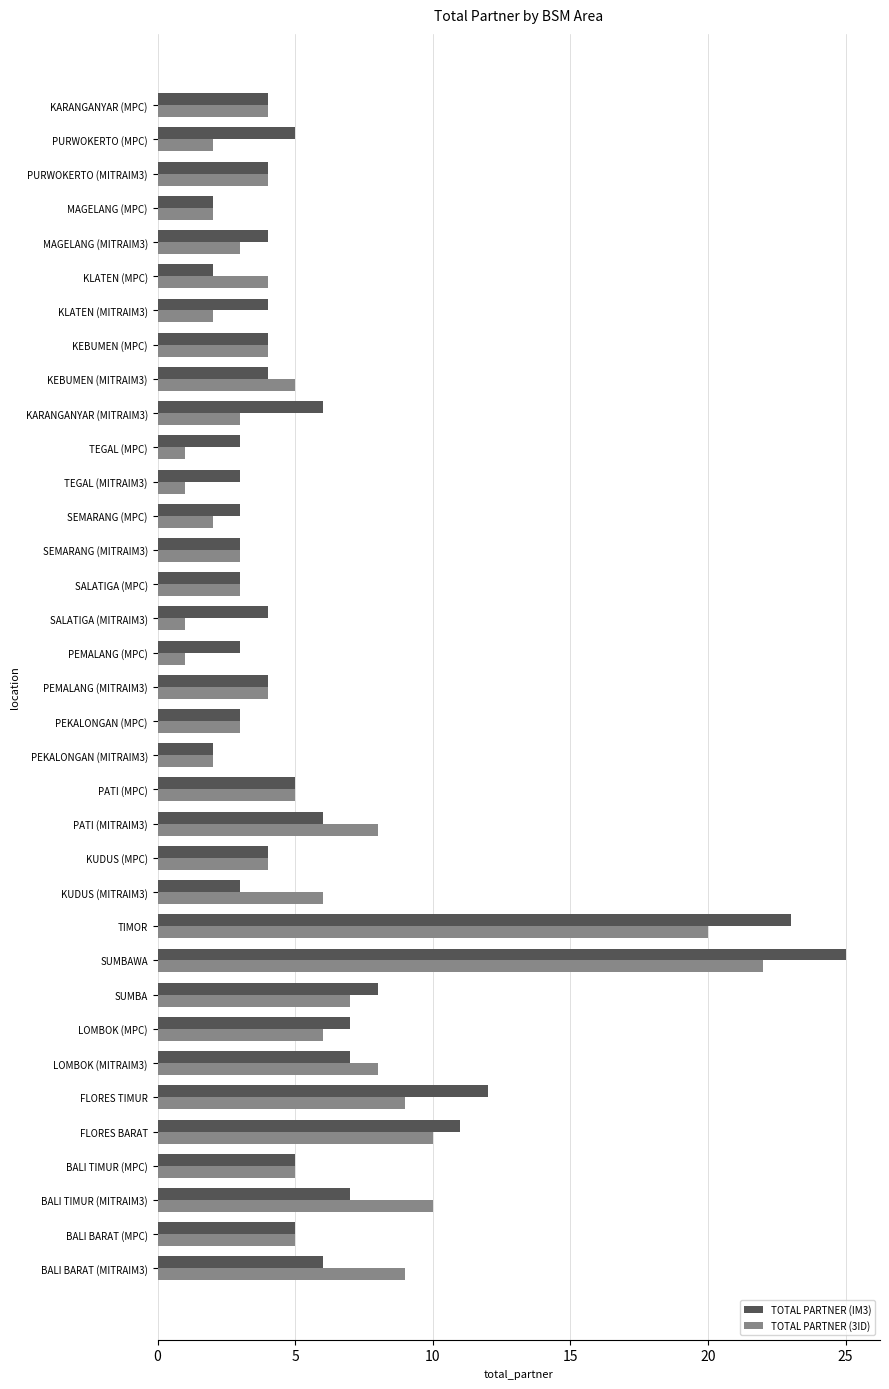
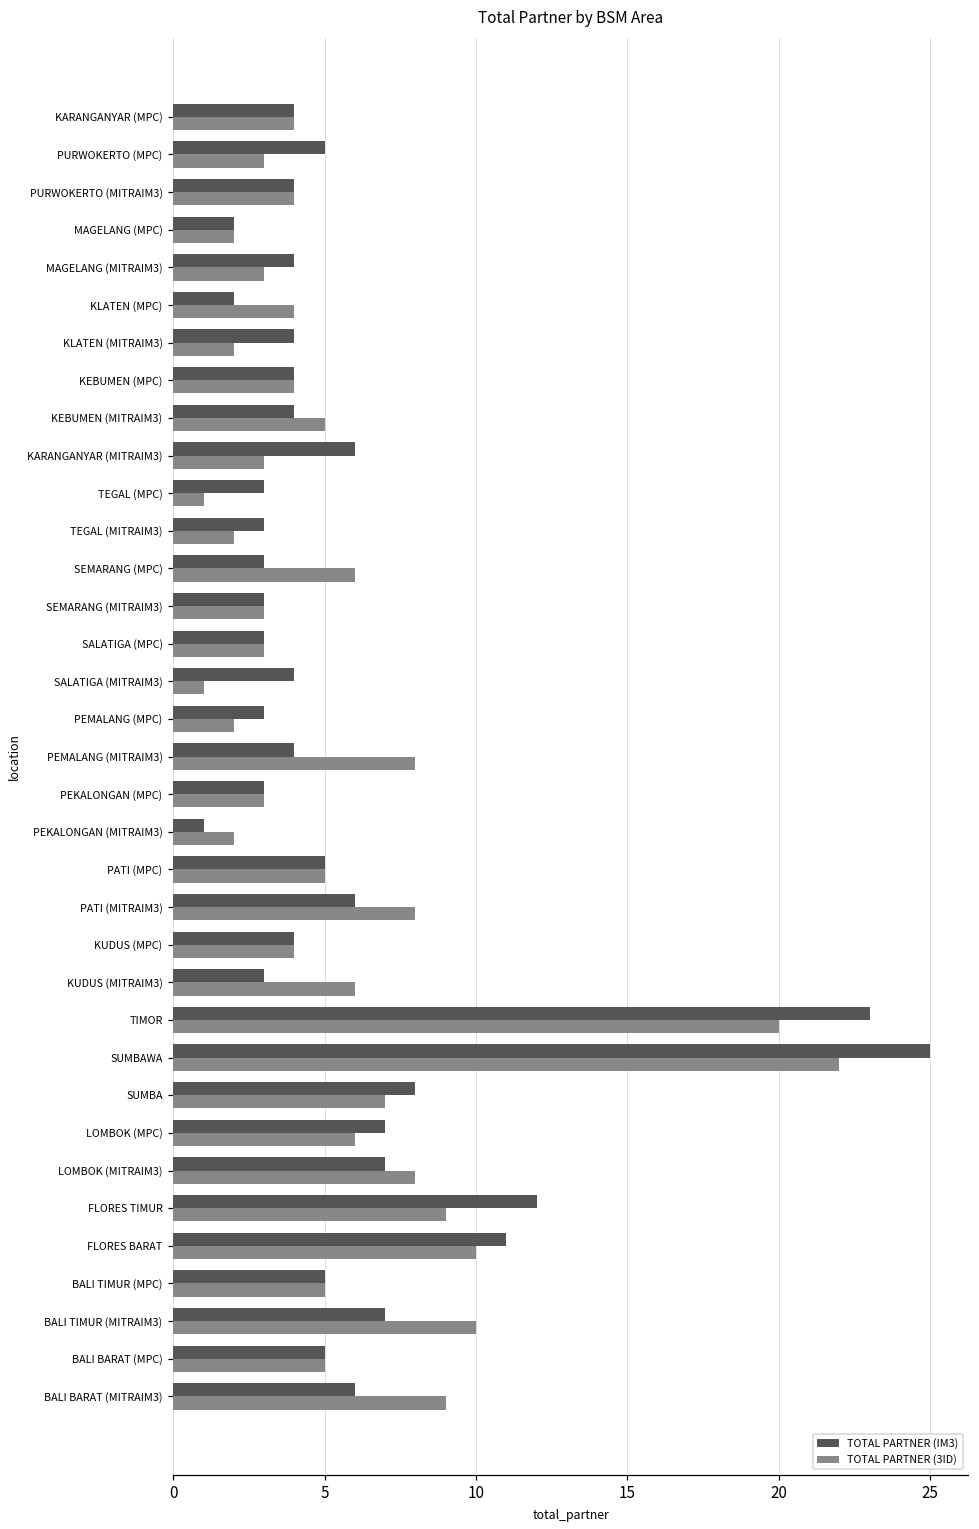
  {
    "TOTAL PARTNER (IM3)": {
      "KARANGANYAR (MPC)": 4,
      "PURWOKERTO (MPC)": 5,
      "PURWOKERTO (MITRAIM3)": 4,
      "MAGELANG (MPC)": 2,
      "MAGELANG (MITRAIM3)": 4,
      "KLATEN (MPC)": 2,
      "KLATEN (MITRAIM3)": 4,
      "KEBUMEN (MPC)": 4,
      "KEBUMEN (MITRAIM3)": 4,
      "KARANGANYAR (MITRAIM3)": 6,
      "TEGAL (MPC)": 3,
      "TEGAL (MITRAIM3)": 3,
      "SEMARANG (MPC)": 3,
      "SEMARANG (MITRAIM3)": 3,
      "SALATIGA (MPC)": 3,
      "SALATIGA (MITRAIM3)": 4,
      "PEMALANG (MPC)": 3,
      "PEMALANG (MITRAIM3)": 4,
      "PEKALONGAN (MPC)": 3,
-     "PEKALONGAN (MITRAIM3)": 2,
+     "PEKALONGAN (MITRAIM3)": 1,
      "PATI (MPC)": 5,
      "PATI (MITRAIM3)": 6,
      "KUDUS (MPC)": 4,
      "KUDUS (MITRAIM3)": 3,
      "TIMOR": 23,
      "SUMBAWA": 25,
      "SUMBA": 8,
      "LOMBOK (MPC)": 7,
      "LOMBOK (MITRAIM3)": 7,
      "FLORES TIMUR": 12,
      "FLORES BARAT": 11,
      "BALI TIMUR (MPC)": 5,
      "BALI TIMUR (MITRAIM3)": 7,
      "BALI BARAT (MPC)": 5,
      "BALI BARAT (MITRAIM3)": 6
    },
    "TOTAL PARTNER (3ID)": {
      "KARANGANYAR (MPC)": 4,
-     "PURWOKERTO (MPC)": 2,
+     "PURWOKERTO (MPC)": 3,
      "PURWOKERTO (MITRAIM3)": 4,
      "MAGELANG (MPC)": 2,
      "MAGELANG (MITRAIM3)": 3,
      "KLATEN (MPC)": 4,
      "KLATEN (MITRAIM3)": 2,
      "KEBUMEN (MPC)": 4,
      "KEBUMEN (MITRAIM3)": 5,
      "KARANGANYAR (MITRAIM3)": 3,
      "TEGAL (MPC)": 1,
-     "TEGAL (MITRAIM3)": 1,
-     "SEMARANG (MPC)": 2,
+     "TEGAL (MITRAIM3)": 2,
+     "SEMARANG (MPC)": 6,
      "SEMARANG (MITRAIM3)": 3,
      "SALATIGA (MPC)": 3,
      "SALATIGA (MITRAIM3)": 1,
-     "PEMALANG (MPC)": 1,
-     "PEMALANG (MITRAIM3)": 4,
+     "PEMALANG (MPC)": 2,
+     "PEMALANG (MITRAIM3)": 8,
      "PEKALONGAN (MPC)": 3,
      "PEKALONGAN (MITRAIM3)": 2,
      "PATI (MPC)": 5,
      "PATI (MITRAIM3)": 8,
      "KUDUS (MPC)": 4,
      "KUDUS (MITRAIM3)": 6,
      "TIMOR": 20,
      "SUMBAWA": 22,
      "SUMBA": 7,
      "LOMBOK (MPC)": 6,
      "LOMBOK (MITRAIM3)": 8,
      "FLORES TIMUR": 9,
      "FLORES BARAT": 10,
      "BALI TIMUR (MPC)": 5,
      "BALI TIMUR (MITRAIM3)": 10,
      "BALI BARAT (MPC)": 5,
      "BALI BARAT (MITRAIM3)": 9
    }
  }
